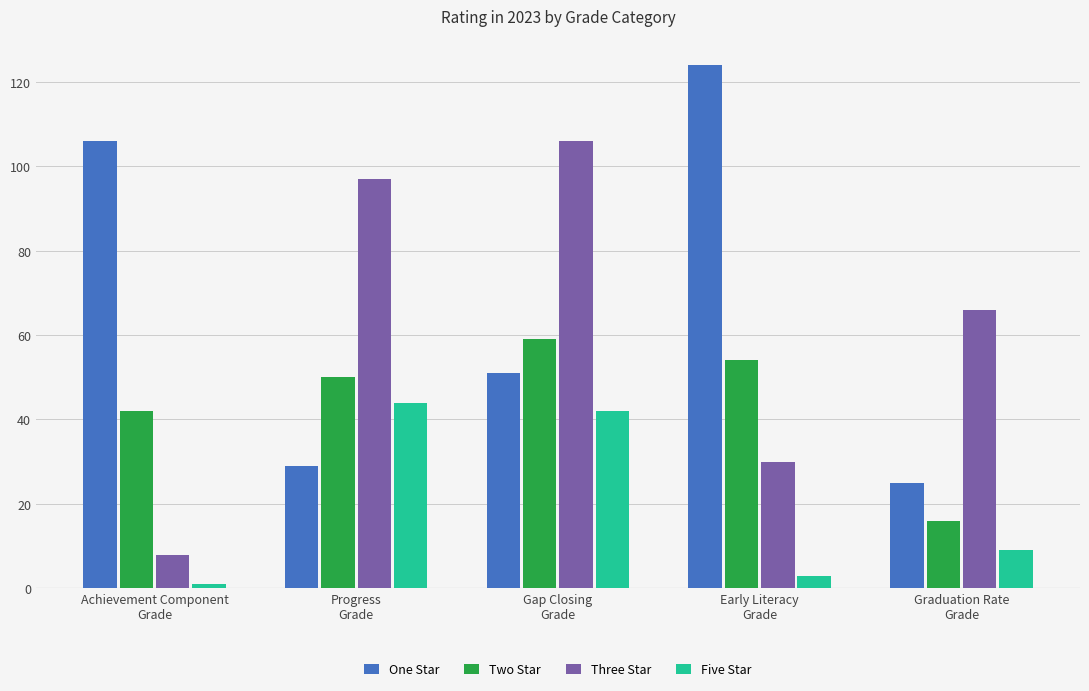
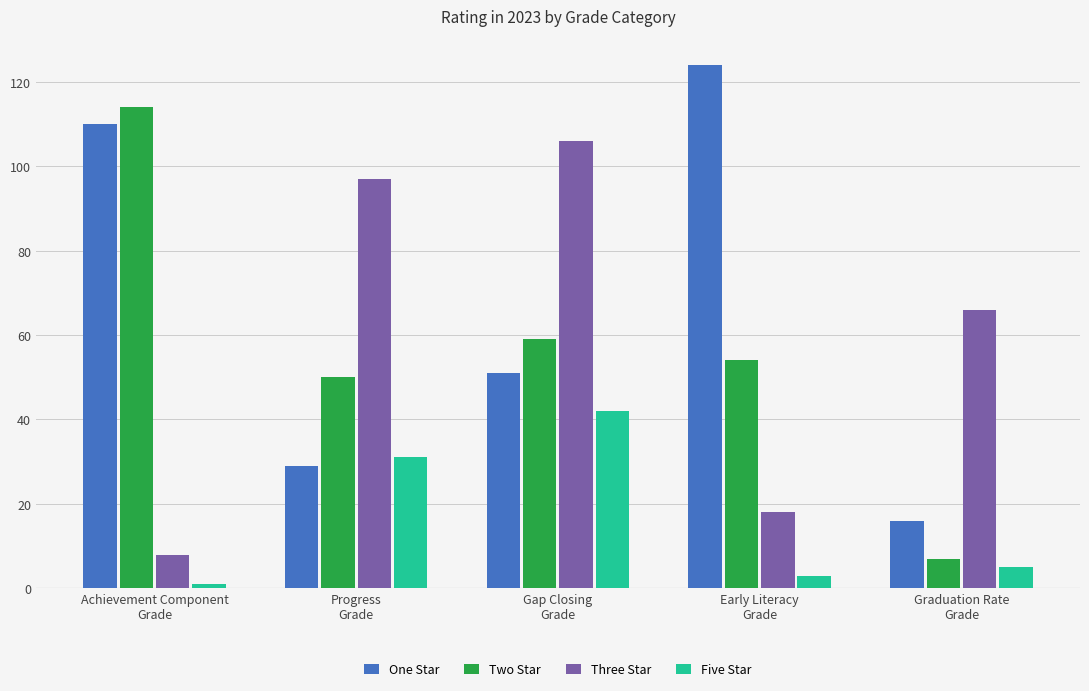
  {
    "One Star": {
-     "Achievement Component Grade": 106,
+     "Achievement Component Grade": 110,
      "Progress Grade": 29,
      "Gap Closing Grade": 51,
      "Early Literacy Grade": 124,
-     "Graduation Rate Grade": 25
+     "Graduation Rate Grade": 16
    },
    "Two Star": {
-     "Achievement Component Grade": 42,
+     "Achievement Component Grade": 114,
      "Progress Grade": 50,
      "Gap Closing Grade": 59,
      "Early Literacy Grade": 54,
-     "Graduation Rate Grade": 16
+     "Graduation Rate Grade": 7
    },
    "Three Star": {
      "Achievement Component Grade": 8,
      "Progress Grade": 97,
      "Gap Closing Grade": 106,
-     "Early Literacy Grade": 30,
+     "Early Literacy Grade": 18,
      "Graduation Rate Grade": 66
    },
    "Five Star": {
      "Achievement Component Grade": 1,
-     "Progress Grade": 44,
+     "Progress Grade": 31,
      "Gap Closing Grade": 42,
      "Early Literacy Grade": 3,
-     "Graduation Rate Grade": 9
+     "Graduation Rate Grade": 5
    }
  }
